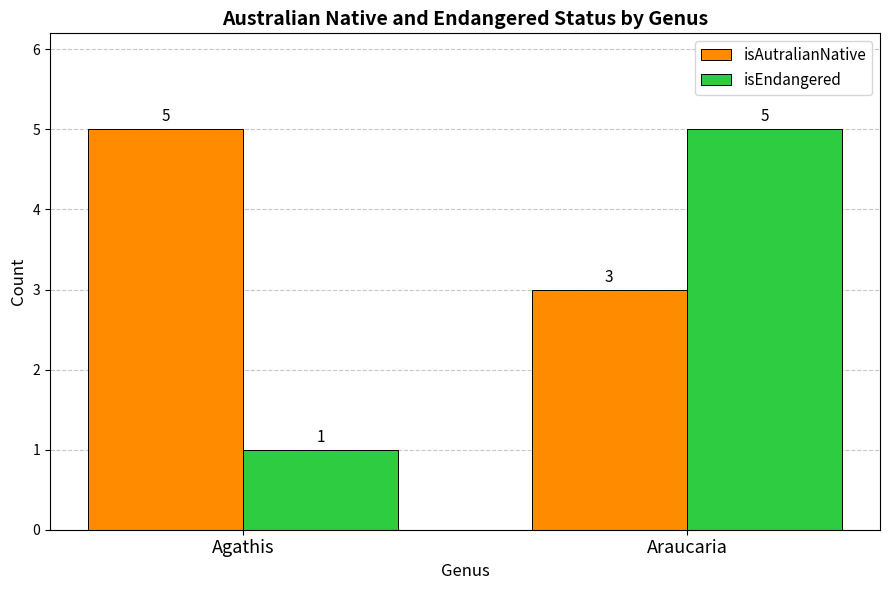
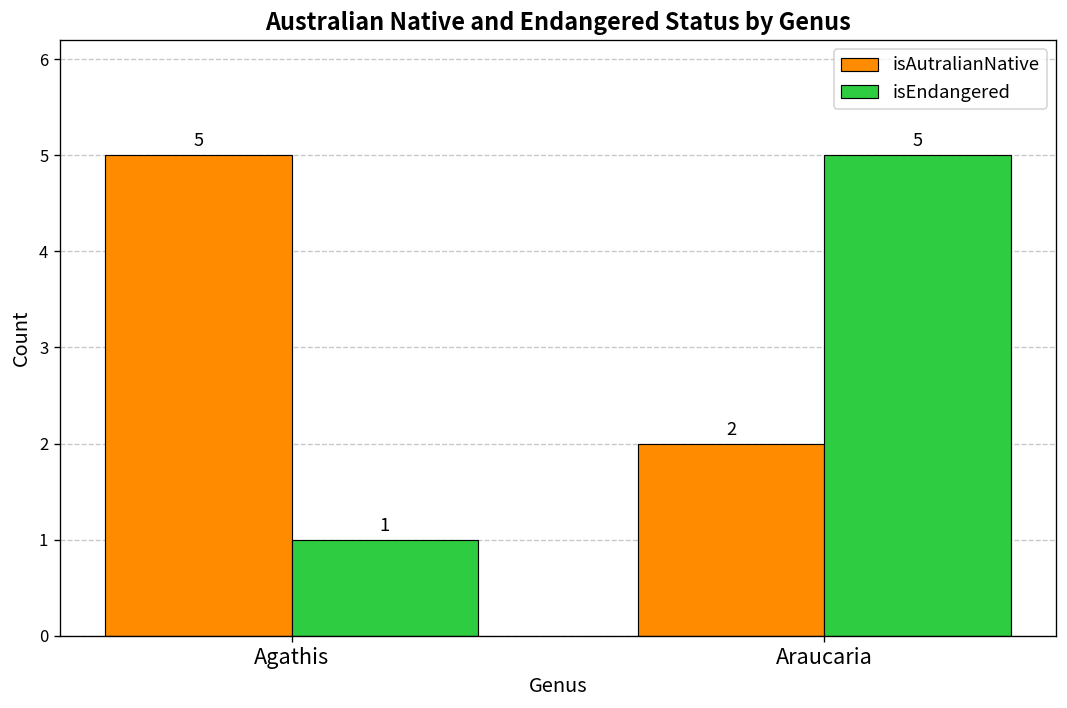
  {
    "isAutralianNative": {
      "Agathis": 5,
-     "Araucaria": 3
+     "Araucaria": 2
    },
    "isEndangered": {
      "Agathis": 1,
      "Araucaria": 5
    }
  }
